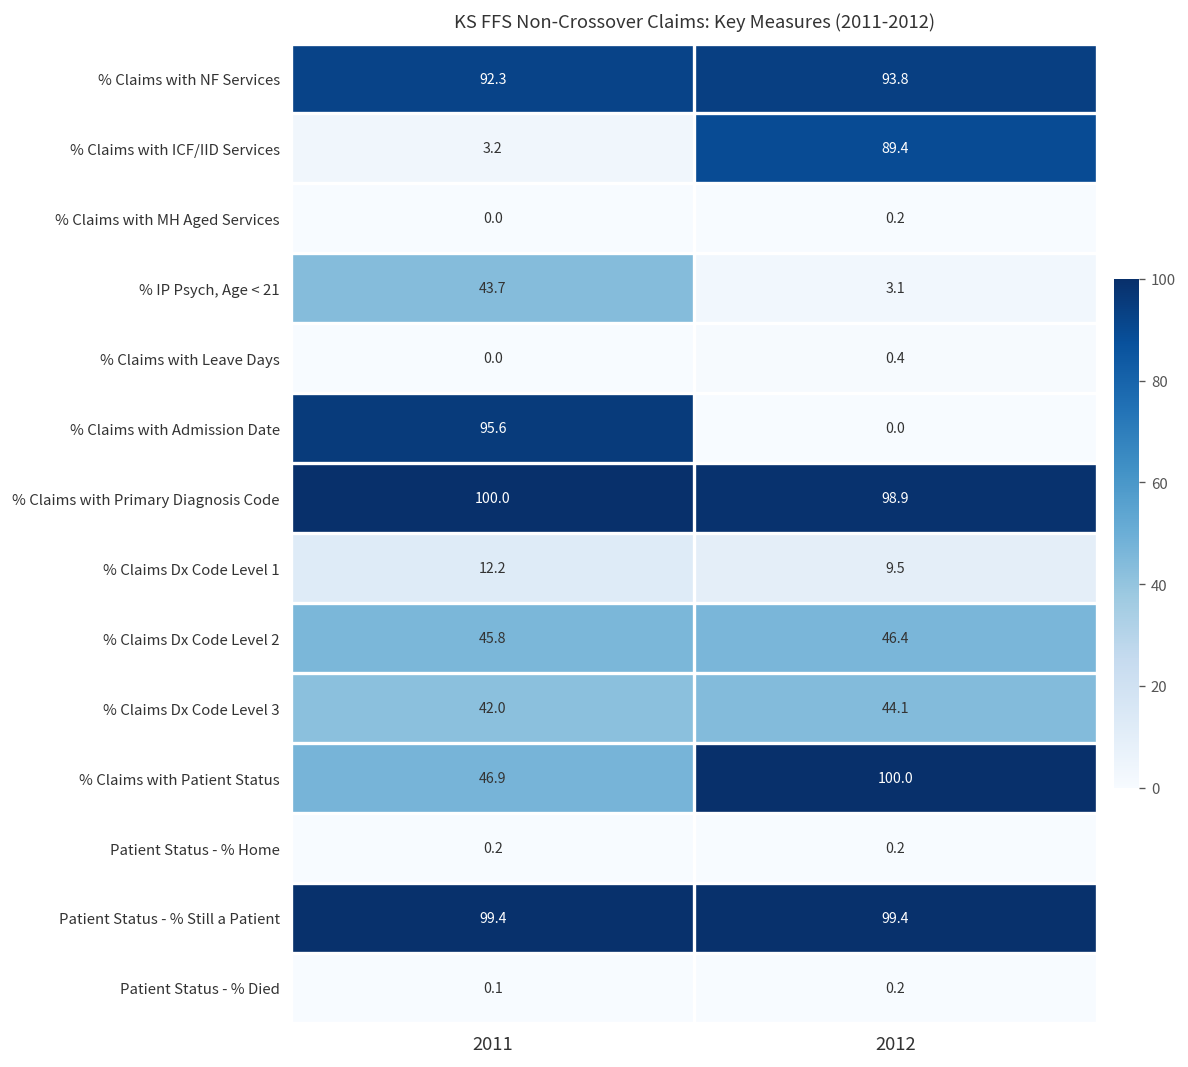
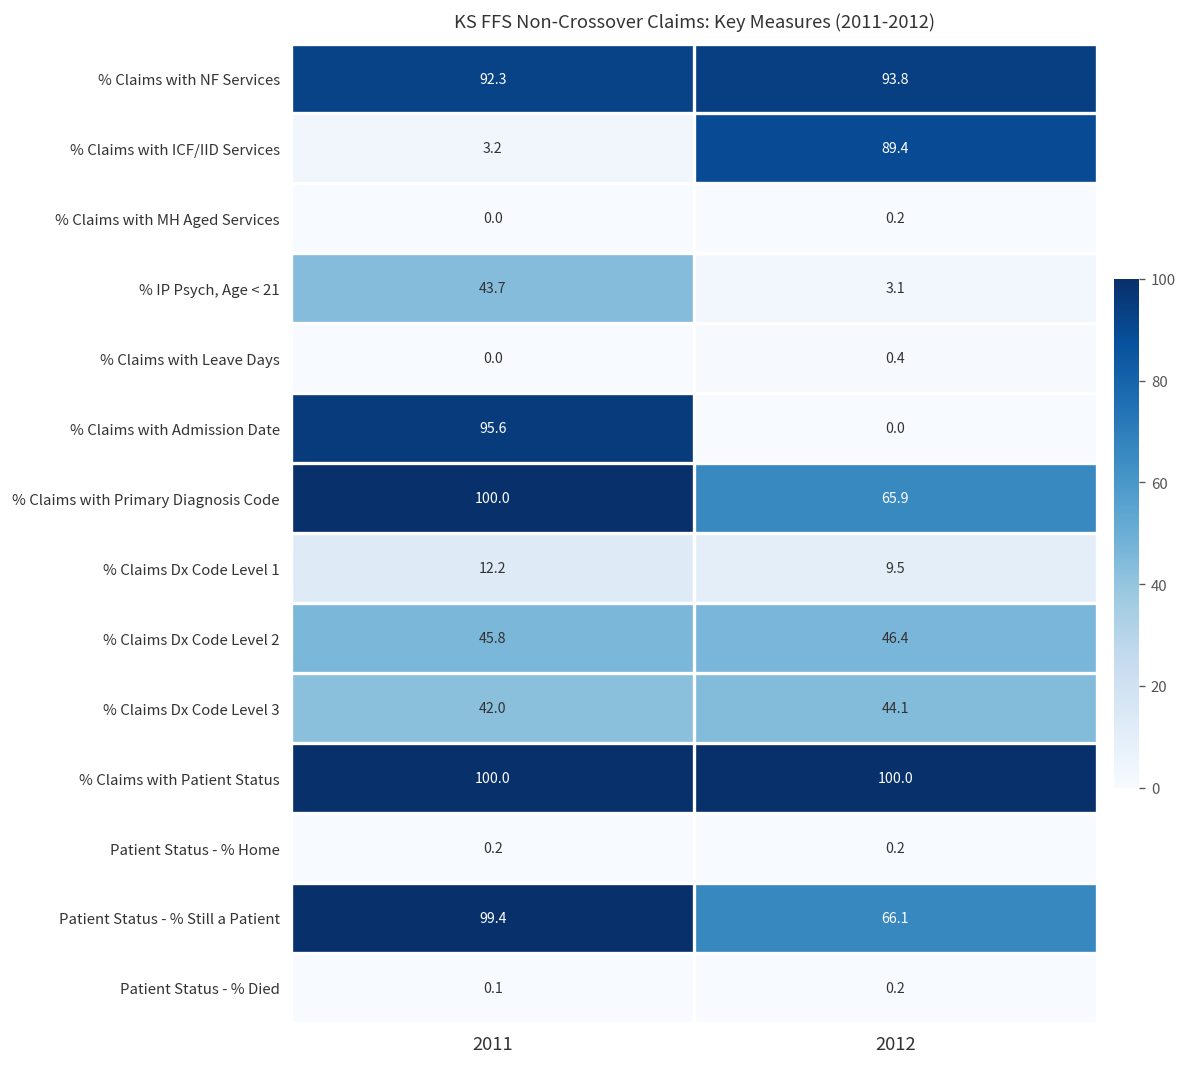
  {
    "% Claims with NF Services": {
      "2011": 92.3,
      "2012": 93.8
    },
    "% Claims with ICF/IID Services": {
      "2011": 3.2,
      "2012": 89.4
    },
    "% Claims with MH Aged Services": {
      "2011": 0.0,
      "2012": 0.2
    },
    "% IP Psych, Age < 21": {
      "2011": 43.7,
      "2012": 3.1
    },
    "% Claims with Leave Days": {
      "2011": 0.0,
      "2012": 0.4
    },
    "% Claims with Admission Date": {
      "2011": 95.6,
      "2012": 0.0
    },
    "% Claims with Primary Diagnosis Code": {
      "2011": 100.0,
-     "2012": 98.9
+     "2012": 65.9
    },
    "% Claims Dx Code Level 1": {
      "2011": 12.2,
      "2012": 9.5
    },
    "% Claims Dx Code Level 2": {
      "2011": 45.8,
      "2012": 46.4
    },
    "% Claims Dx Code Level 3": {
      "2011": 42.0,
      "2012": 44.1
    },
    "% Claims with Patient Status": {
-     "2011": 46.9,
+     "2011": 100.0,
      "2012": 100.0
    },
    "Patient Status - % Home": {
      "2011": 0.2,
      "2012": 0.2
    },
    "Patient Status - % Still a Patient": {
      "2011": 99.4,
-     "2012": 99.4
+     "2012": 66.1
    },
    "Patient Status - % Died": {
      "2011": 0.1,
      "2012": 0.2
    }
  }
